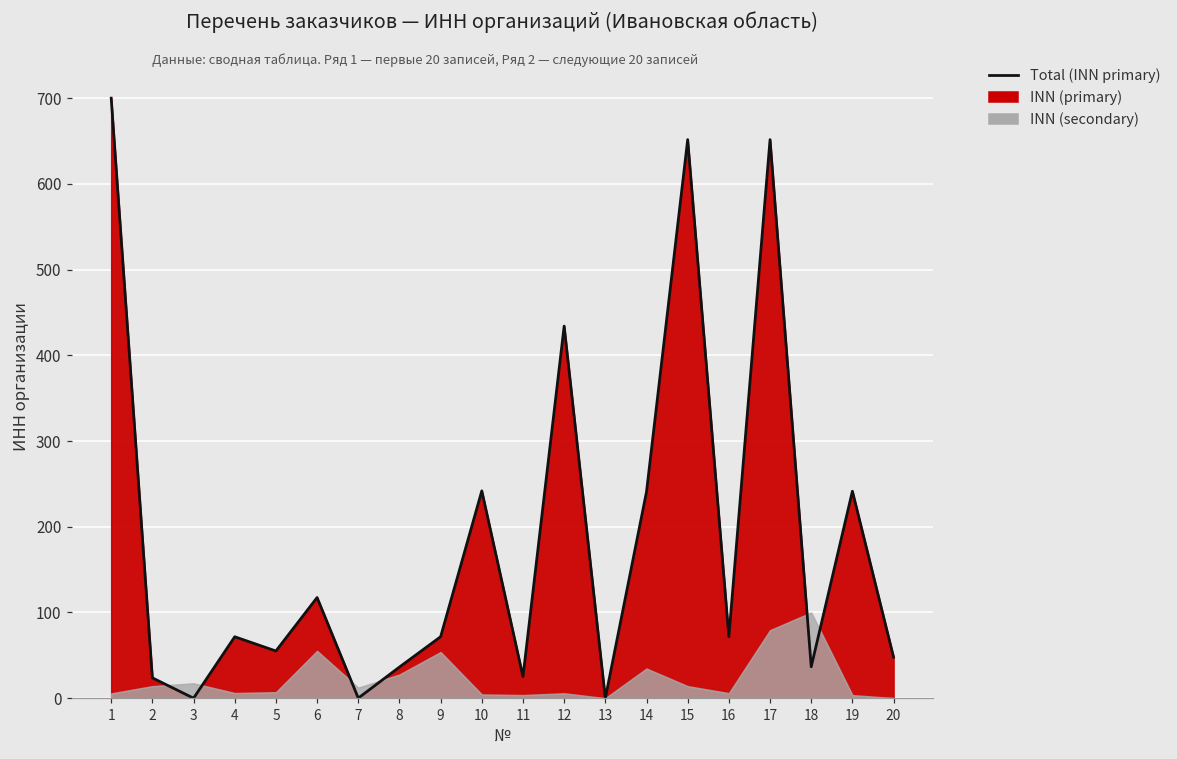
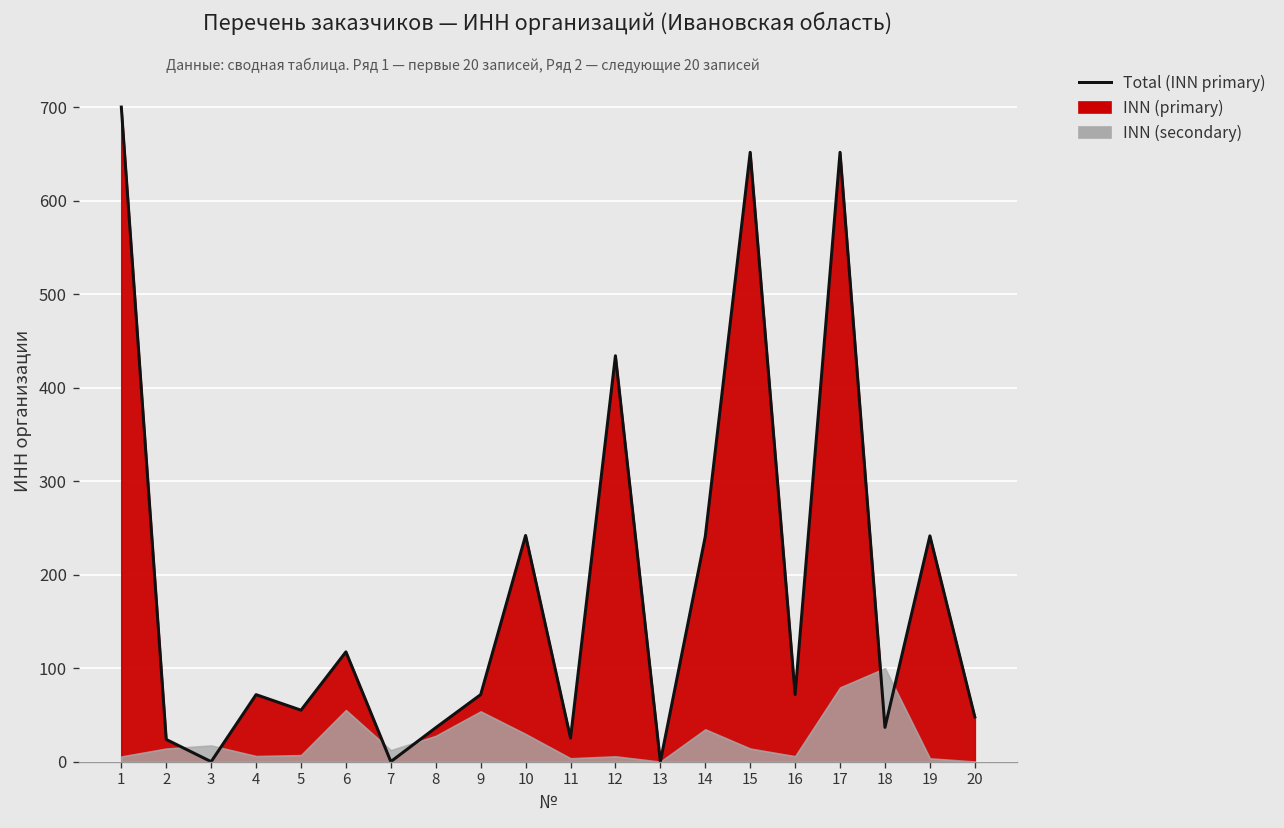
  {
    "INN (primary)": {
      "1": 700,
      "2": 20,
      "3": 0,
      "4": 70,
      "5": 60,
      "6": 120,
      "7": 0,
      "8": 40,
      "9": 70,
      "10": 240,
      "11": 30,
      "12": 430,
      "14": 240,
      "15": 650,
      "16": 70,
      "17": 650,
      "18": 40,
      "19": 240,
      "20": 50
    },
    "INN (secondary)": {
      "1": 10,
      "2": 10,
      "3": 20,
      "4": 10,
      "5": 10,
      "6": 60,
      "7": 10,
      "8": 30,
      "9": 50,
-     "10": 0,
+     "10": 30,
      "11": 0,
      "12": 10,
      "14": 30,
      "15": 10,
      "16": 10,
      "17": 80,
      "18": 100,
      "19": 0
    }
  }
